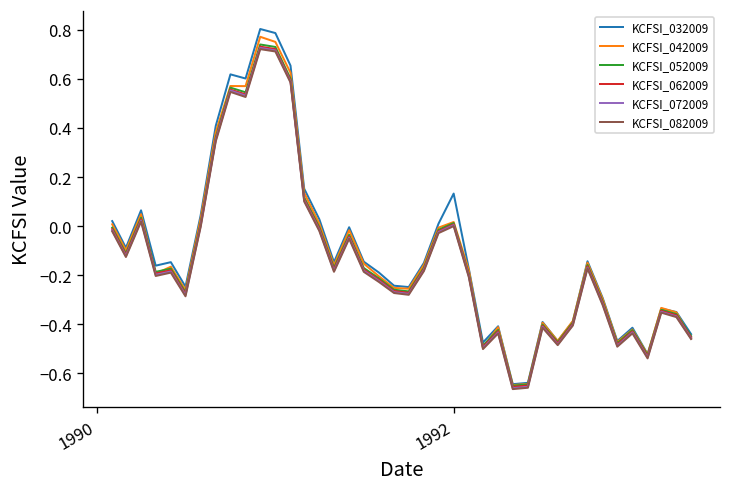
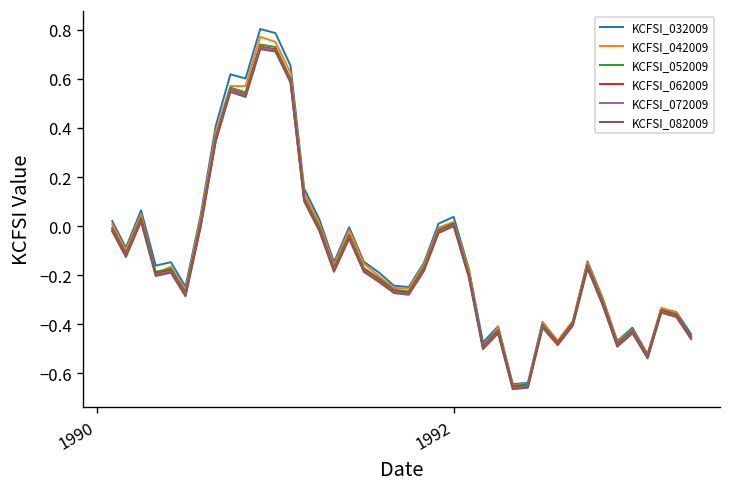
  {
    "KCFSI_032009": {
-     "1992": 0.13
+     "1992": 0.04
    }
  }
